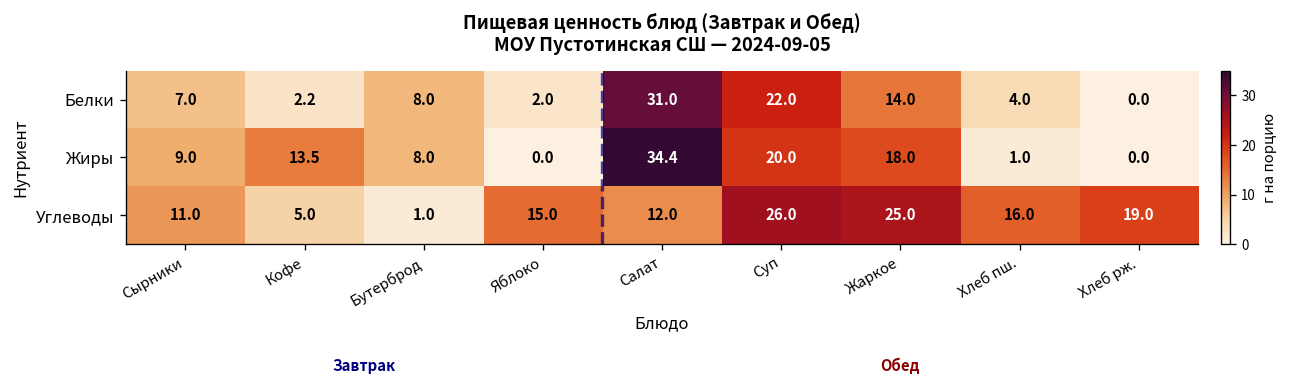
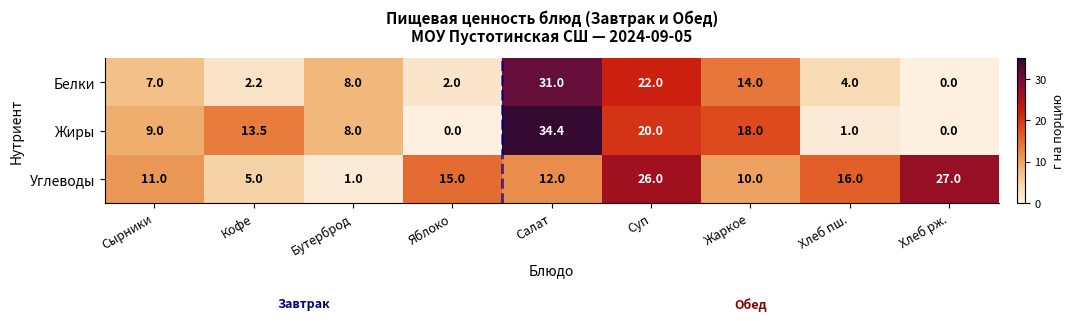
  {
    "Белки": {
      "Сырники": 7.0,
      "Кофе": 2.2,
      "Бутерброд": 8.0,
      "Яблоко": 2.0,
      "Салат": 31.0,
      "Суп": 22.0,
      "Жаркое": 14.0,
      "Хлеб пш.": 4.0,
      "Хлеб рж.": 0.0
    },
    "Жиры": {
      "Сырники": 9.0,
      "Кофе": 13.5,
      "Бутерброд": 8.0,
      "Яблоко": 0.0,
      "Салат": 34.4,
      "Суп": 20.0,
      "Жаркое": 18.0,
      "Хлеб пш.": 1.0,
      "Хлеб рж.": 0.0
    },
    "Углеводы": {
      "Сырники": 11.0,
      "Кофе": 5.0,
      "Бутерброд": 1.0,
      "Яблоко": 15.0,
      "Салат": 12.0,
      "Суп": 26.0,
-     "Жаркое": 25.0,
+     "Жаркое": 10.0,
      "Хлеб пш.": 16.0,
-     "Хлеб рж.": 19.0
+     "Хлеб рж.": 27.0
    }
  }
